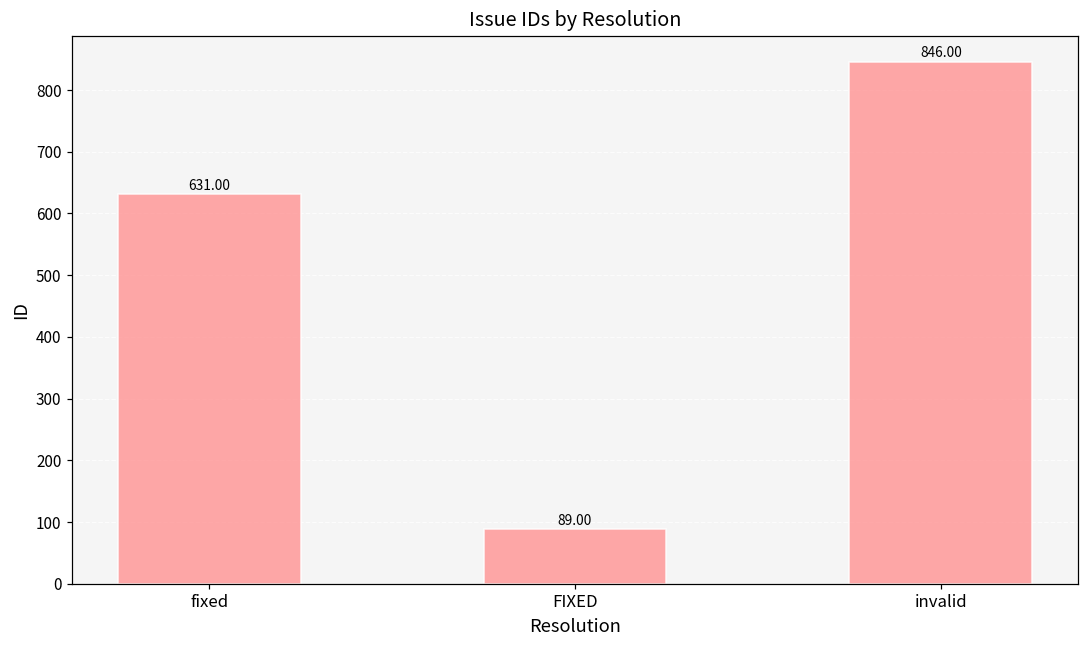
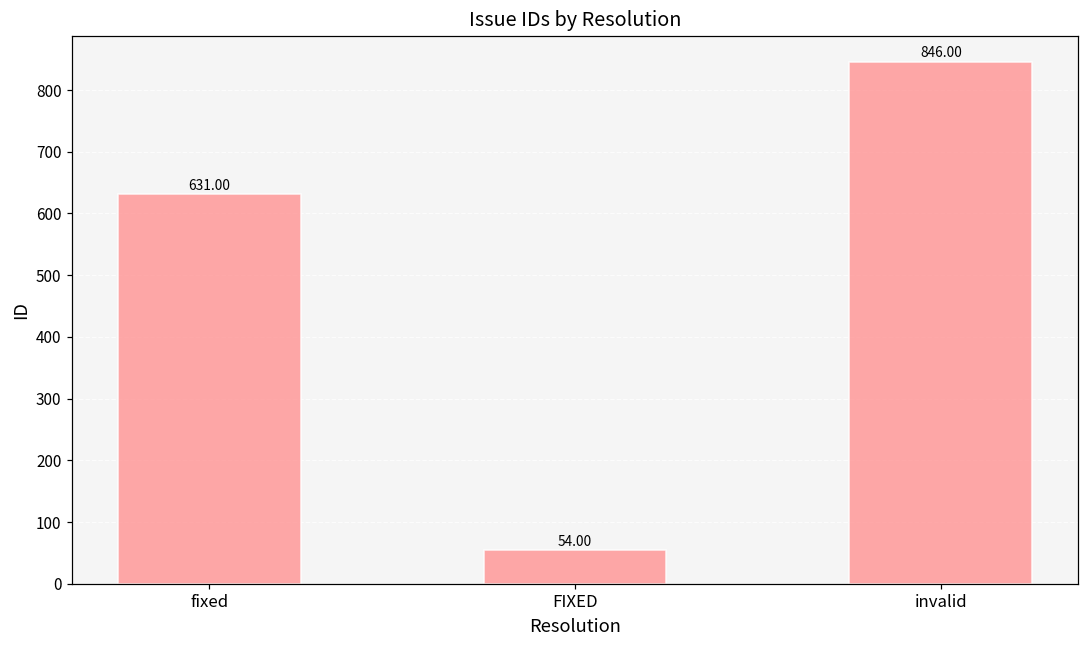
  {
    "fixed": 631.00,
-   "FIXED": 89.00,
+   "FIXED": 54.00,
    "invalid": 846.00
  }
